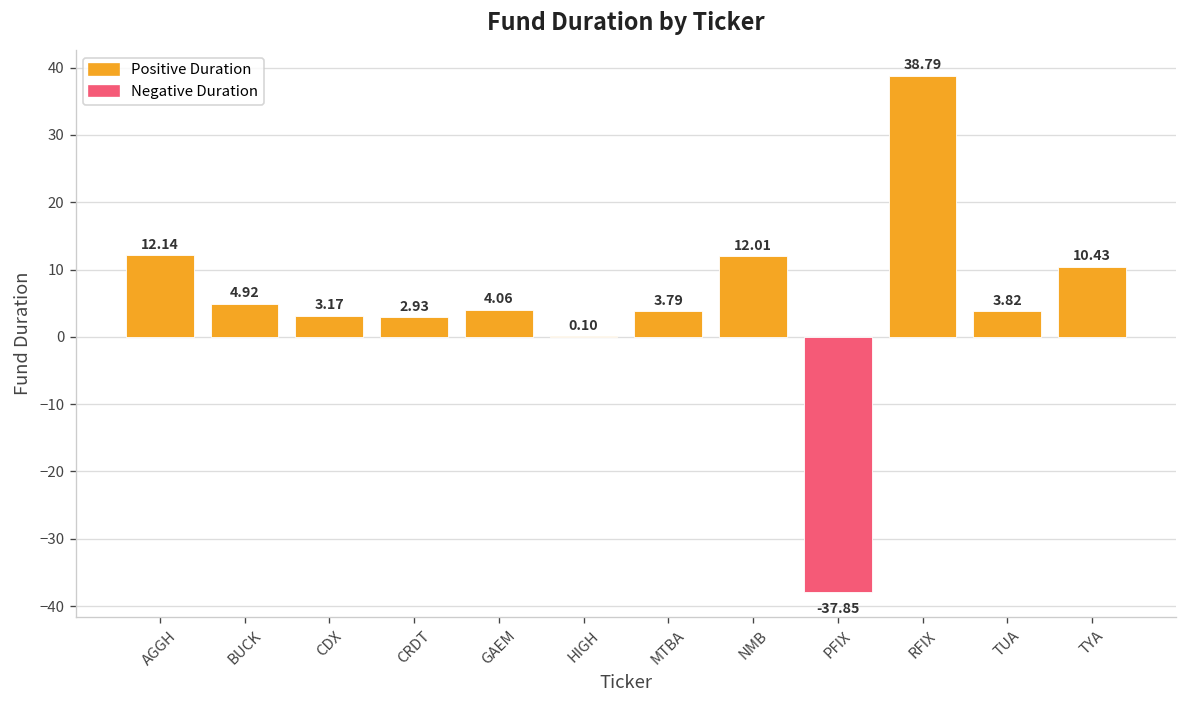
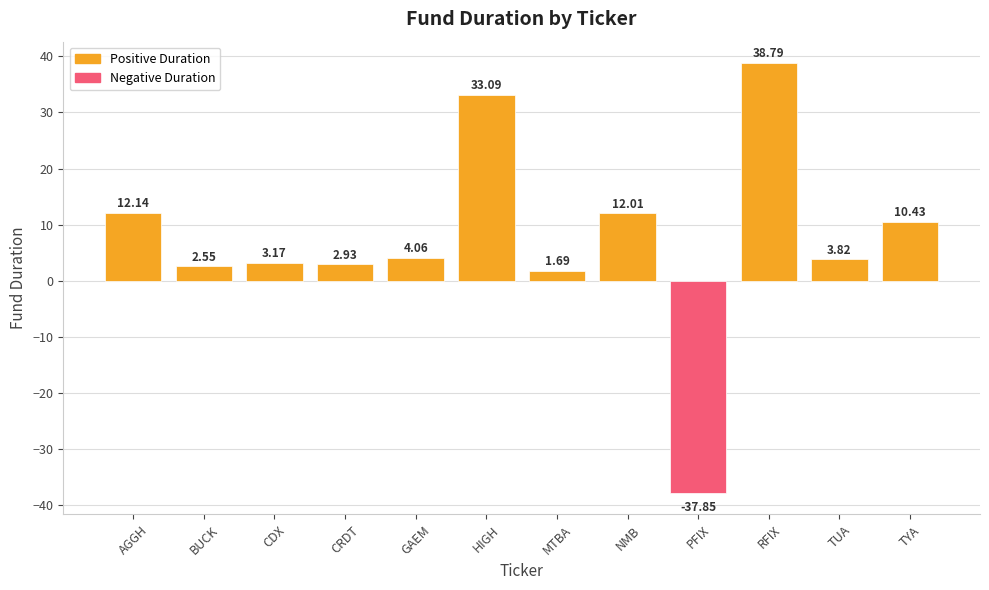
  {
    "AGGH": 12.14,
-   "BUCK": 4.92,
+   "BUCK": 2.55,
    "CDX": 3.17,
    "CRDT": 2.93,
    "GAEM": 4.06,
-   "HIGH": 0.10,
-   "MTBA": 3.79,
+   "HIGH": 33.09,
+   "MTBA": 1.69,
    "NMB": 12.01,
    "PFIX": -37.85,
    "RFIX": 38.79,
    "TUA": 3.82,
    "TYA": 10.43
  }
